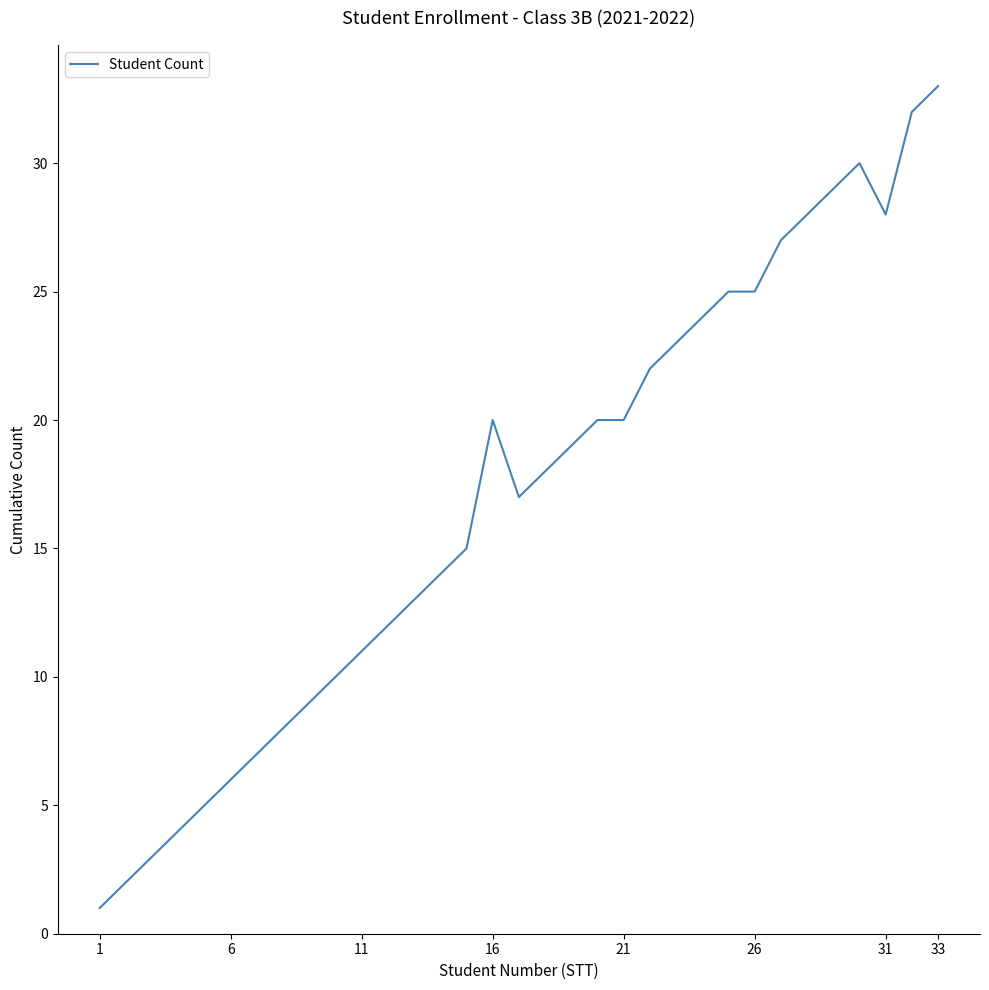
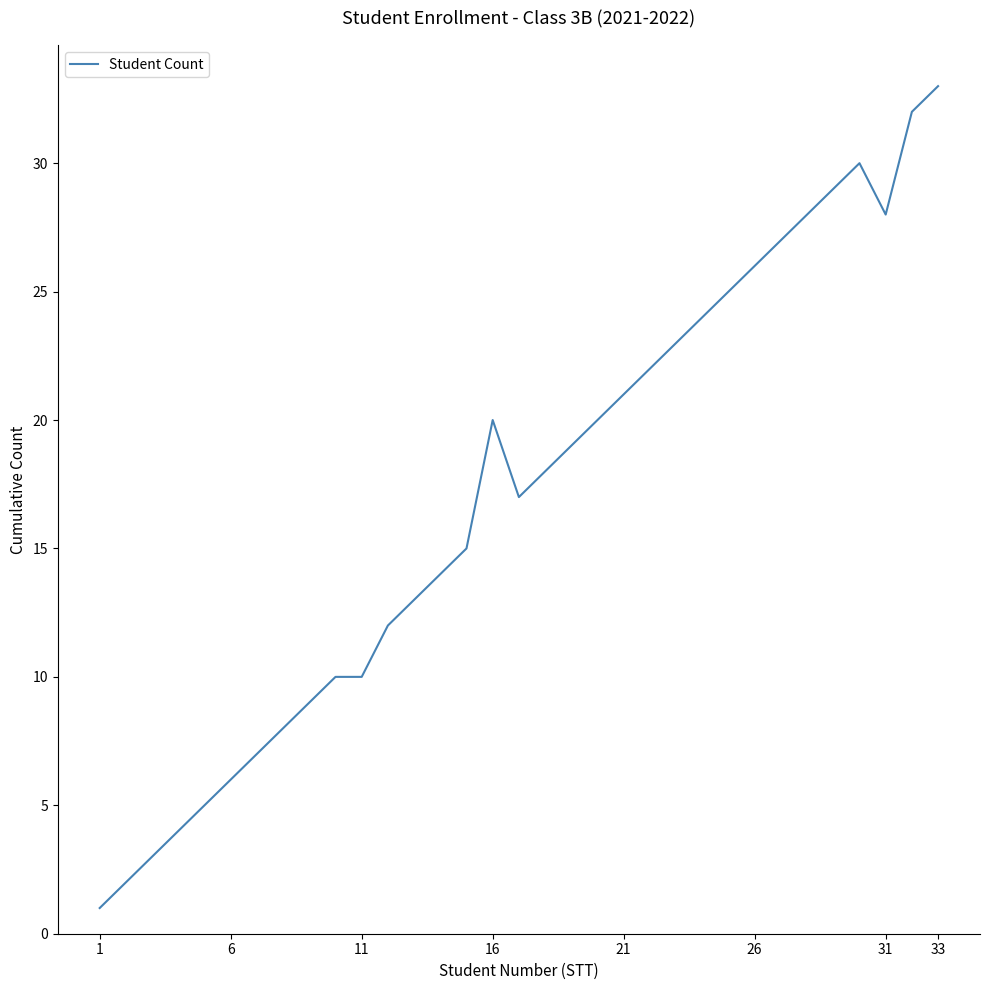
  {
    "1": 1,
    "6": 6,
-   "11": 11,
+   "11": 10,
    "16": 20,
-   "21": 20,
-   "26": 25,
+   "21": 21,
+   "26": 26,
    "31": 28,
    "33": 33
  }
